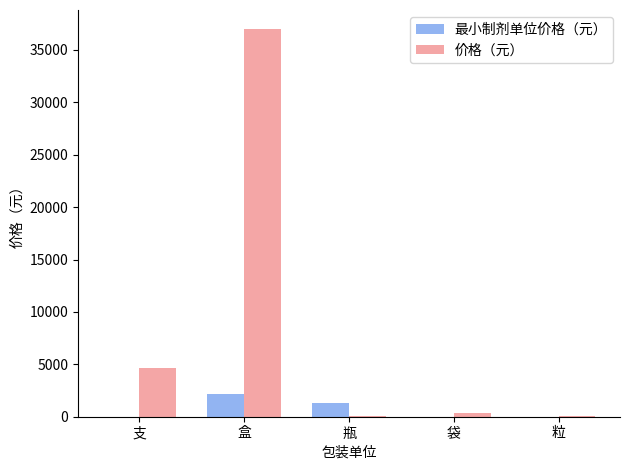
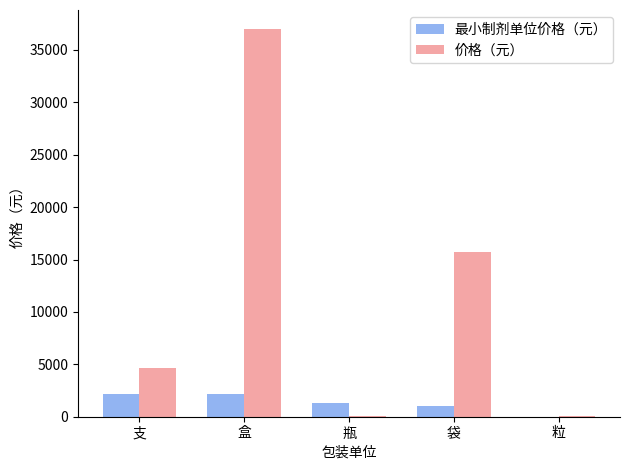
  {
    "最小制剂单位价格（元）": {
-     "支": 0,
+     "支": 2200,
      "盒": 2200,
      "瓶": 1300,
-     "袋": 0
+     "袋": 1000
    },
    "价格（元）": {
      "支": 4600,
      "盒": 37000,
-     "袋": 300
+     "袋": 15700
    }
  }
